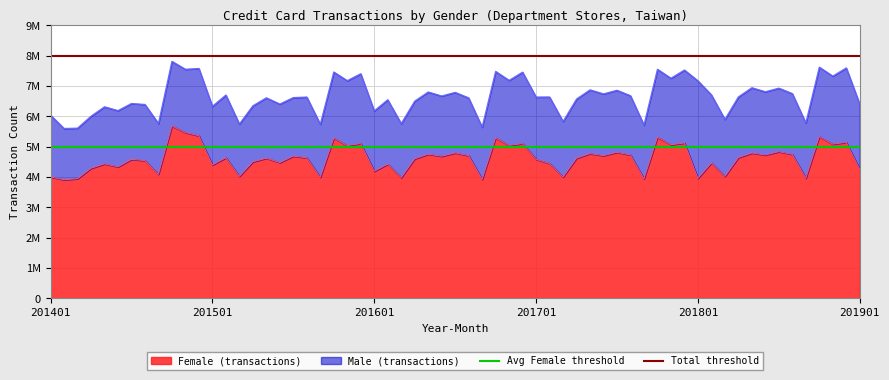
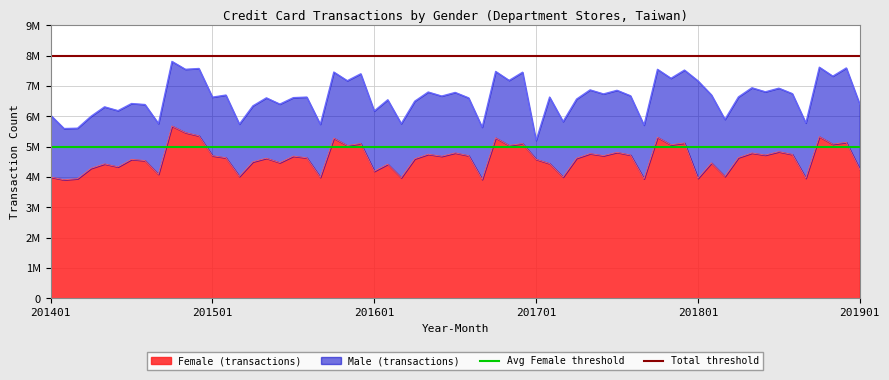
  {
    "Female (transactions)": {
      "201401": 4000000,
-     "201501": 4400000,
+     "201501": 4700000,
      "201601": 4200000,
      "201701": 4600000,
      "201801": 4000000,
      "201901": 4300000
    },
    "Male (transactions)": {
      "201401": 2000000,
      "201501": 1900000,
      "201601": 2000000,
-     "201701": 2100000,
+     "201701": 600000,
      "201801": 3200000,
      "201901": 2200000
    }
  }
